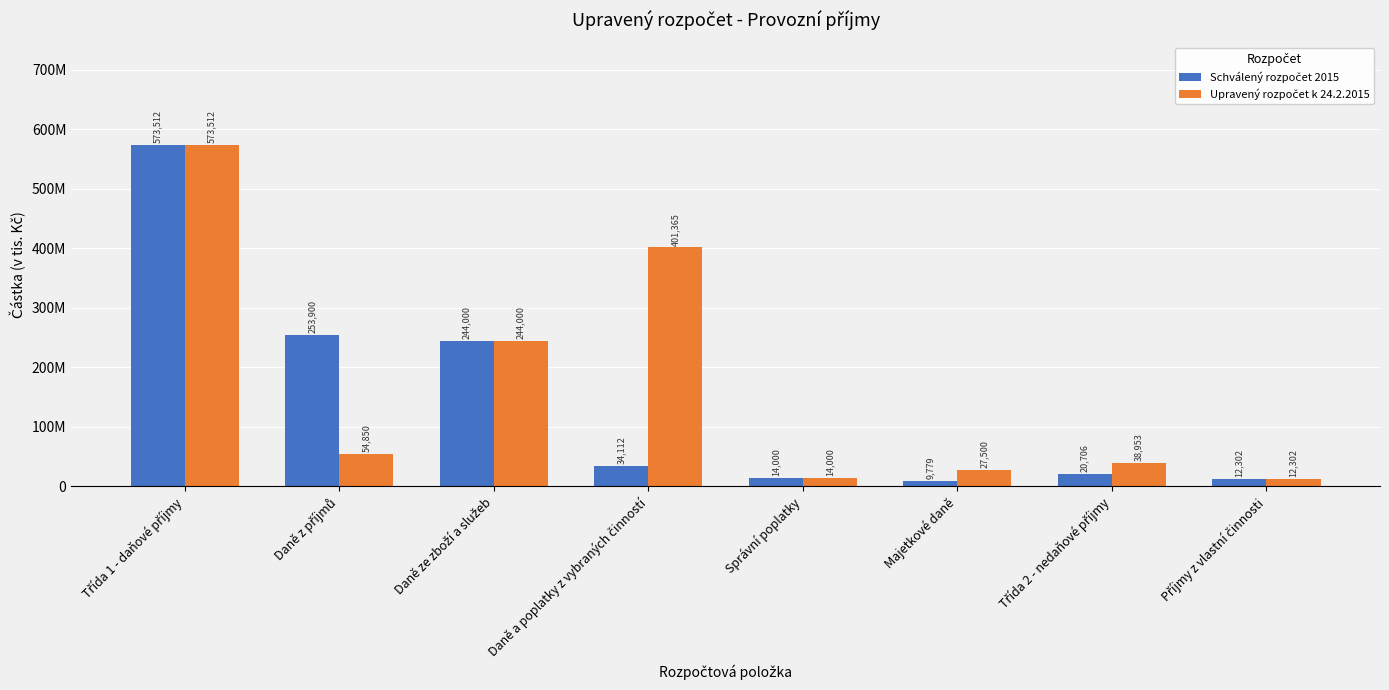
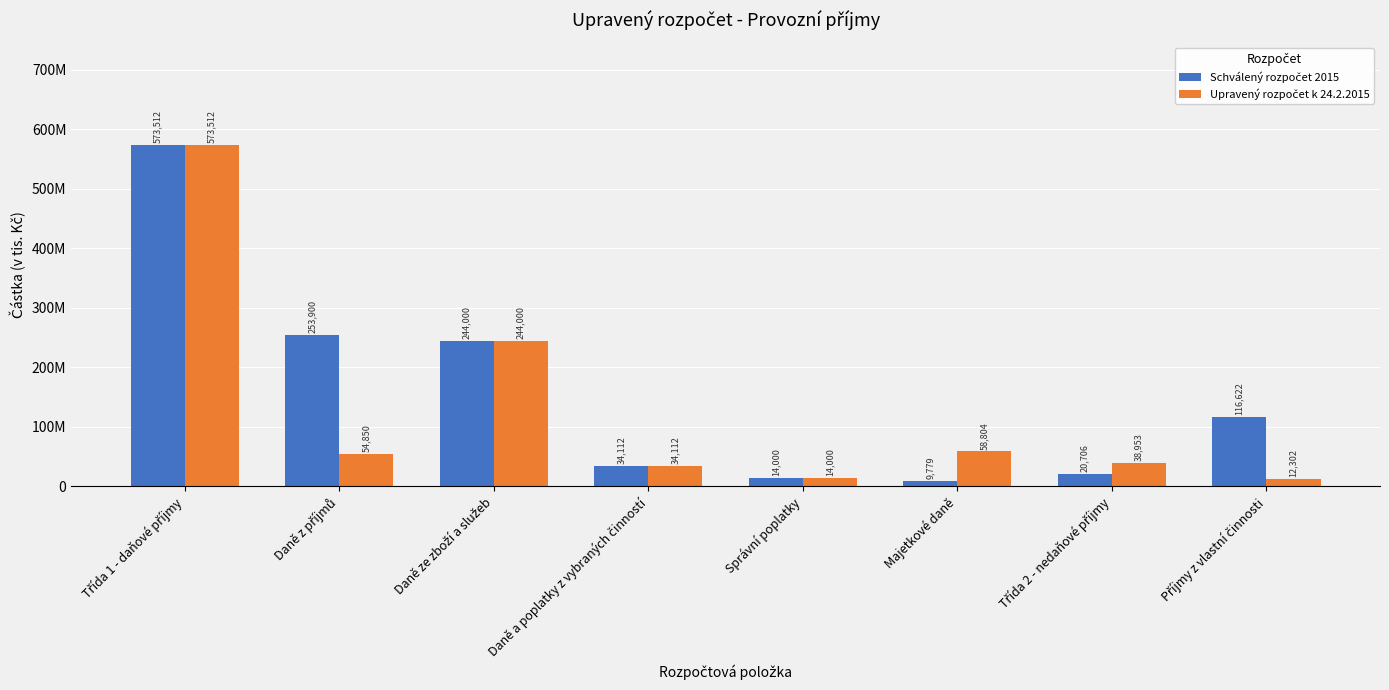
  {
    "Schválený rozpočet 2015": {
      "Třída 1 - daňové příjmy": "573,512",
      "Daně z příjmů": "253,900",
      "Daně ze zboží a služeb": "244,000",
      "Daně a poplatky z vybraných činností": "34,112",
      "Správní poplatky": "14,000",
      "Majetkové daně": "9,779",
      "Třída 2 - nedaňové příjmy": "20,706",
-     "Příjmy z vlastní činnosti": "12,302"
+     "Příjmy z vlastní činnosti": "116,622"
    },
    "Upravený rozpočet k 24.2.2015": {
      "Třída 1 - daňové příjmy": "573,512",
      "Daně z příjmů": "54,850",
      "Daně ze zboží a služeb": "244,000",
-     "Daně a poplatky z vybraných činností": "401,365",
+     "Daně a poplatky z vybraných činností": "34,112",
      "Správní poplatky": "14,000",
-     "Majetkové daně": "27,500",
+     "Majetkové daně": "58,804",
      "Třída 2 - nedaňové příjmy": "38,953",
      "Příjmy z vlastní činnosti": "12,302"
    }
  }
